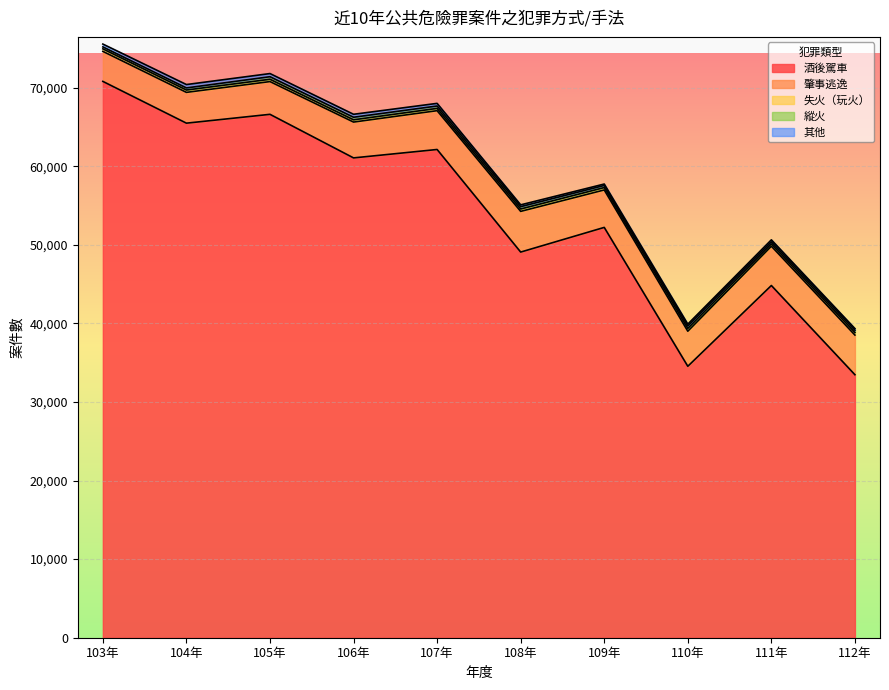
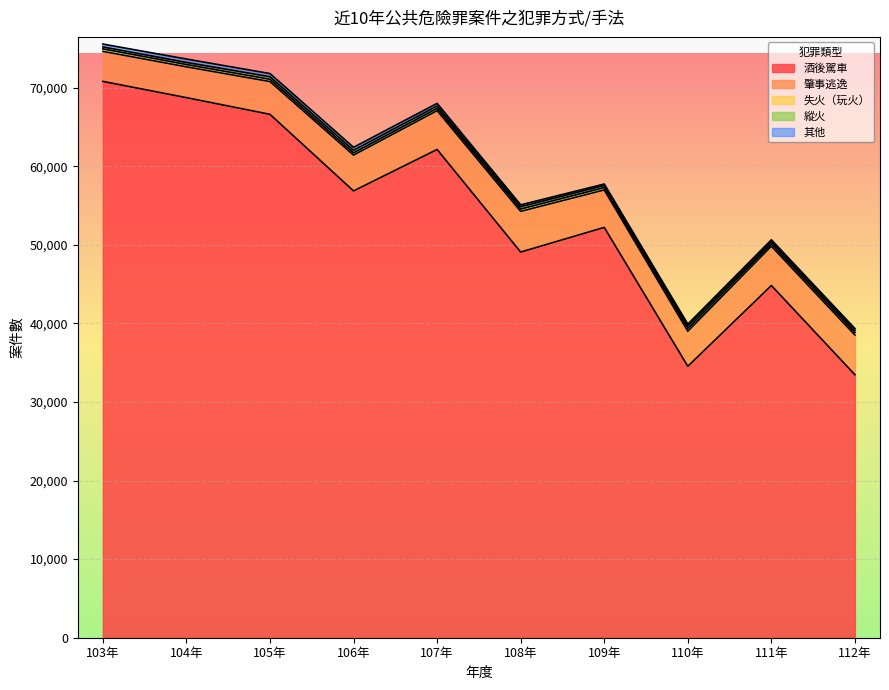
  {
    "酒後駕車": {
      "103年": "71,000",
-     "104年": "65,000",
+     "104年": "69,000",
      "105年": "67,000",
-     "106年": "61,000",
+     "106年": "57,000",
      "107年": "62,000",
      "108年": "49,000",
      "109年": "52,000",
      "110年": "35,000",
      "111年": "45,000",
      "112年": "33,000"
    },
    "肇事逃逸": {
      "103年": "4,000",
      "110年": "4,000",
      "112年": "5,000"
    },
    "縱火": {
      "105年": "0"
    },
    "其他": {
      "103年": "0",
      "104年": "0",
      "105年": "0",
      "106年": "0",
      "107年": "0"
    }
  }
